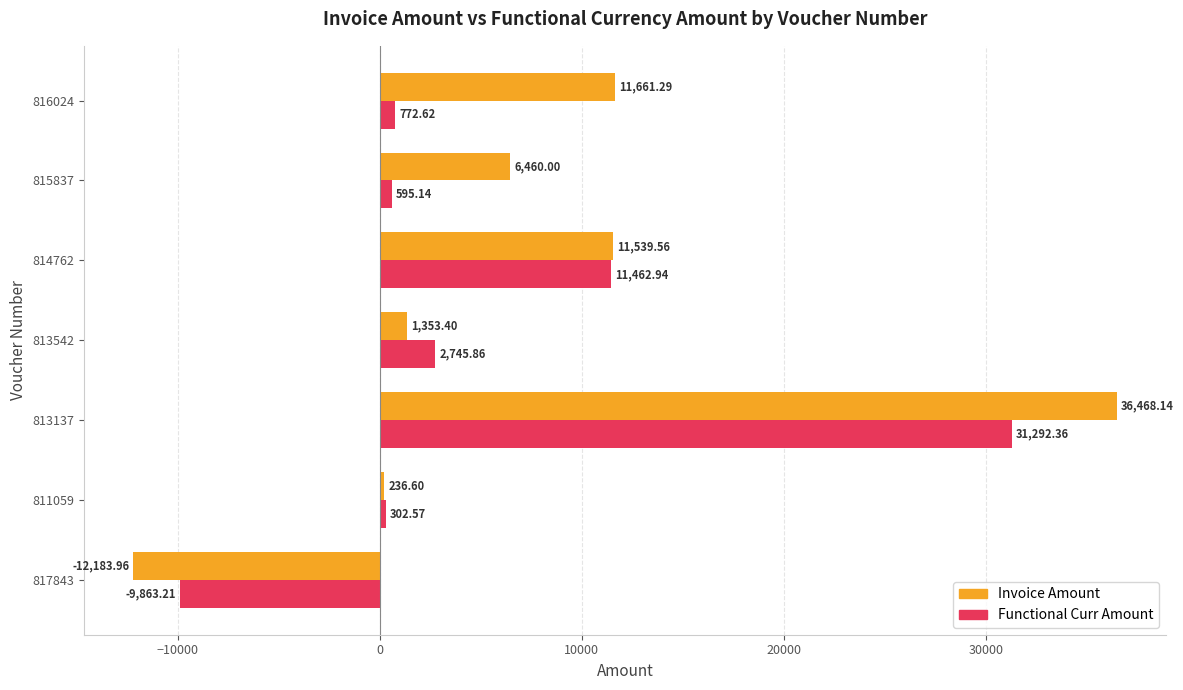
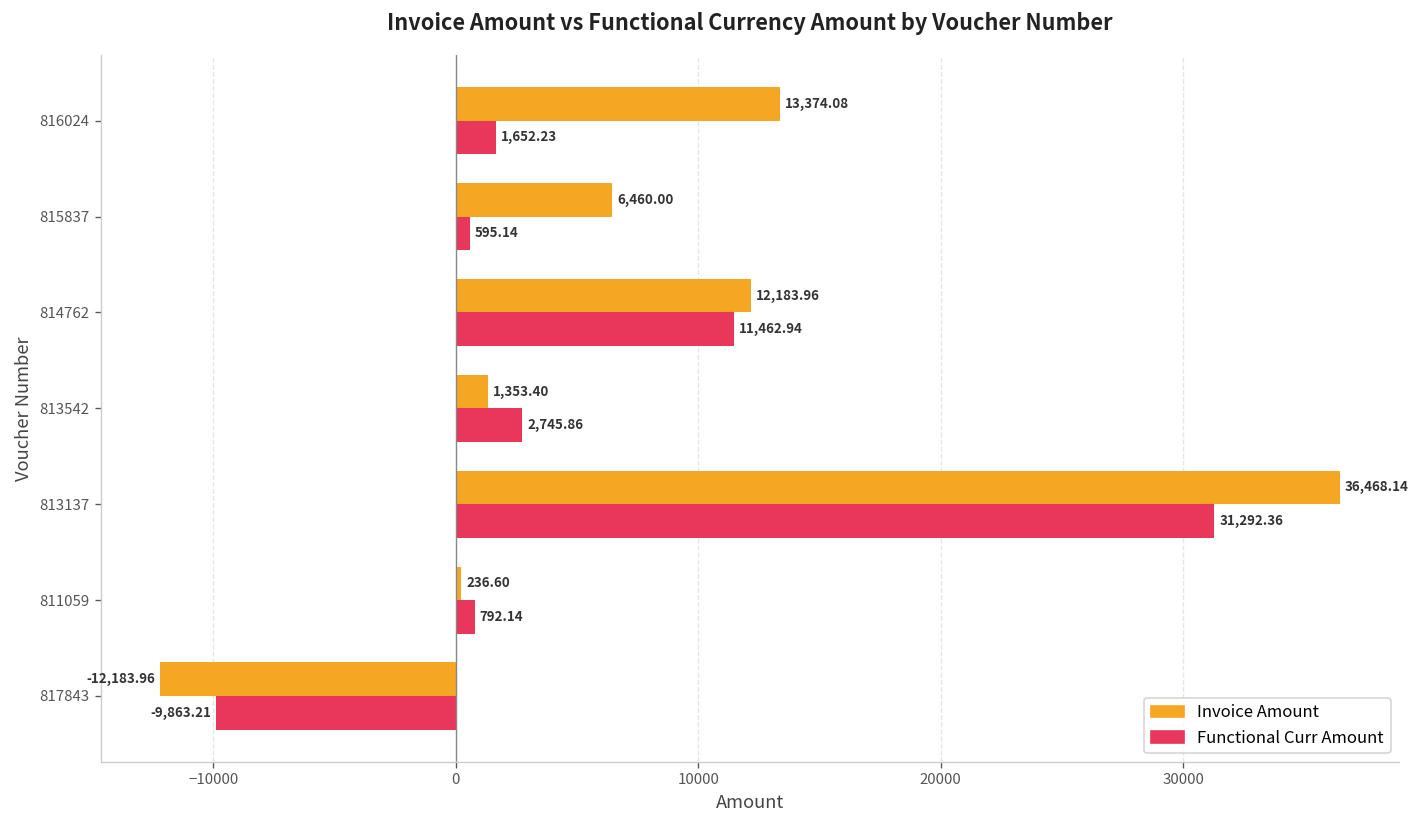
  {
    "Invoice Amount": {
-     "816024": "11,661.29",
+     "816024": "13,374.08",
      "815837": "6,460.00",
-     "814762": "11,539.56",
+     "814762": "12,183.96",
      "813542": "1,353.40",
      "813137": "36,468.14",
      "811059": "236.60",
      "817843": "-12,183.96"
    },
    "Functional Curr Amount": {
-     "816024": "772.62",
+     "816024": "1,652.23",
      "815837": "595.14",
      "814762": "11,462.94",
      "813542": "2,745.86",
      "813137": "31,292.36",
-     "811059": "302.57",
+     "811059": "792.14",
      "817843": "-9,863.21"
    }
  }
